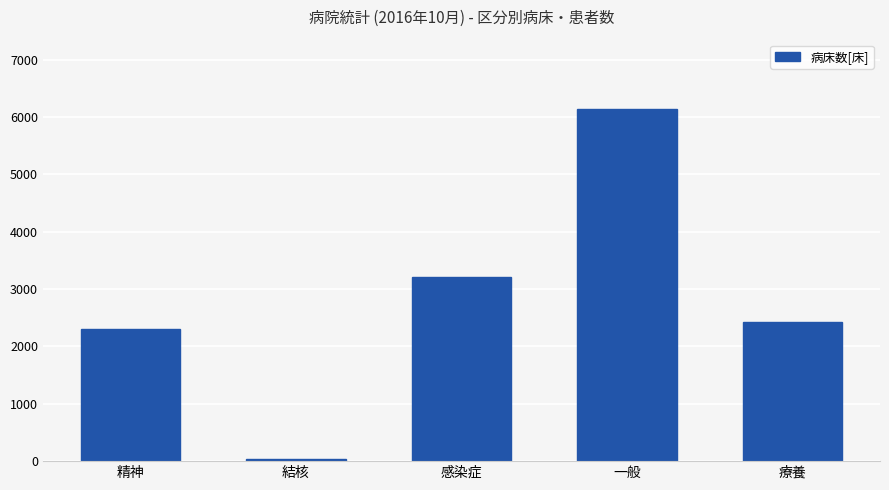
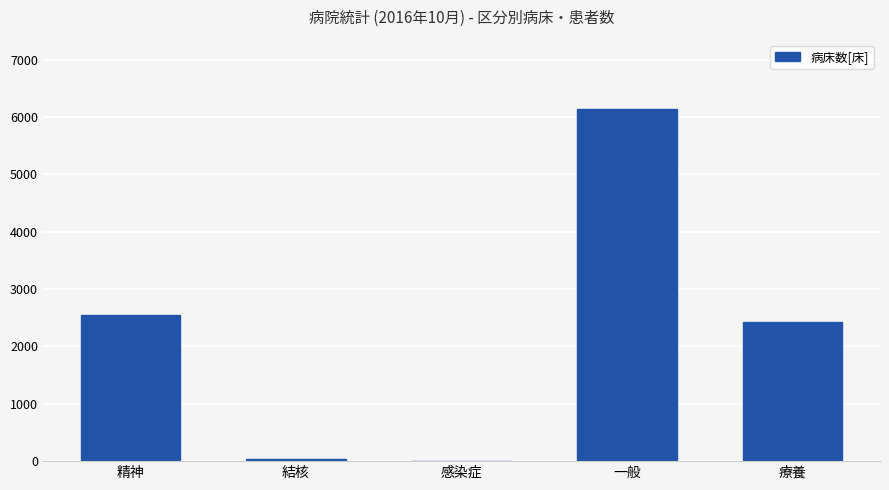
  {
-   "精神": 2300,
-   "感染症": 3200,
+   "精神": 2500,
+   "感染症": 0,
    "一般": 6100,
    "療養": 2400
  }
